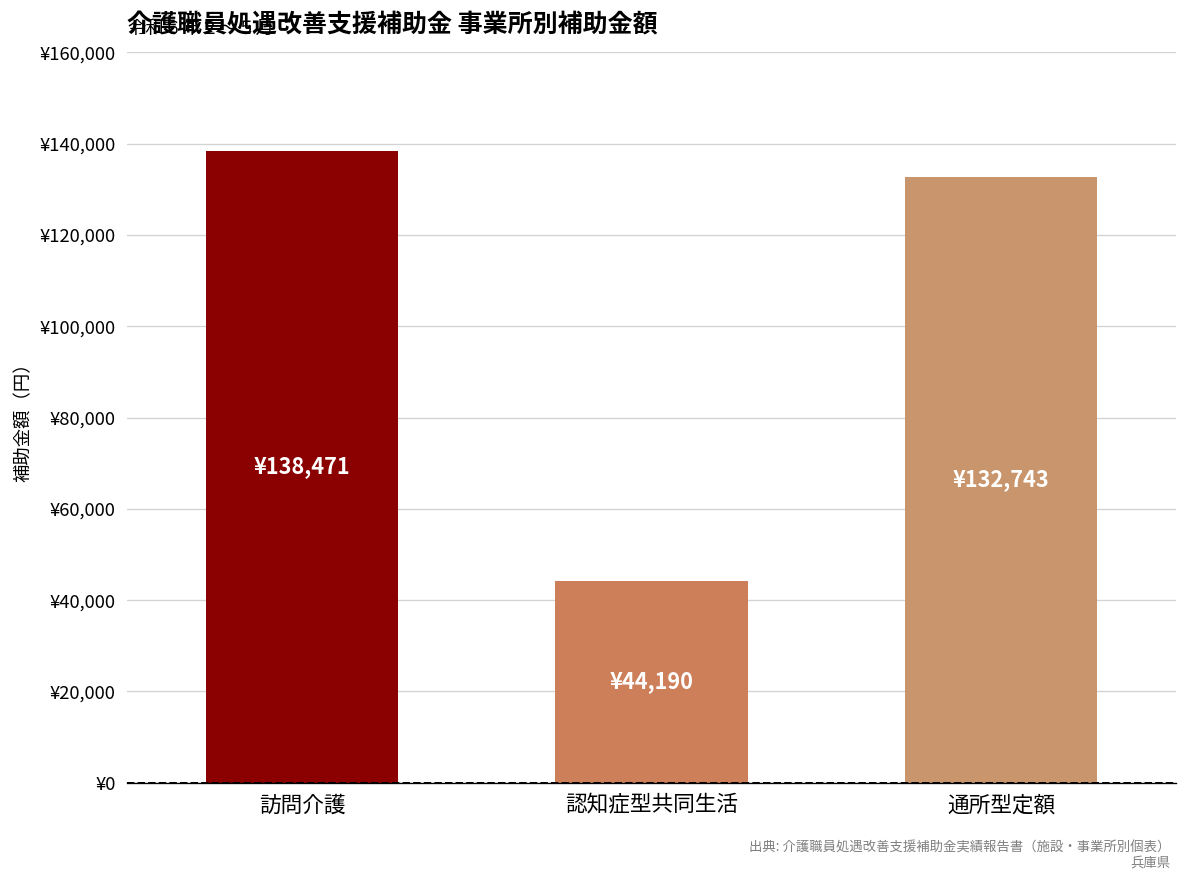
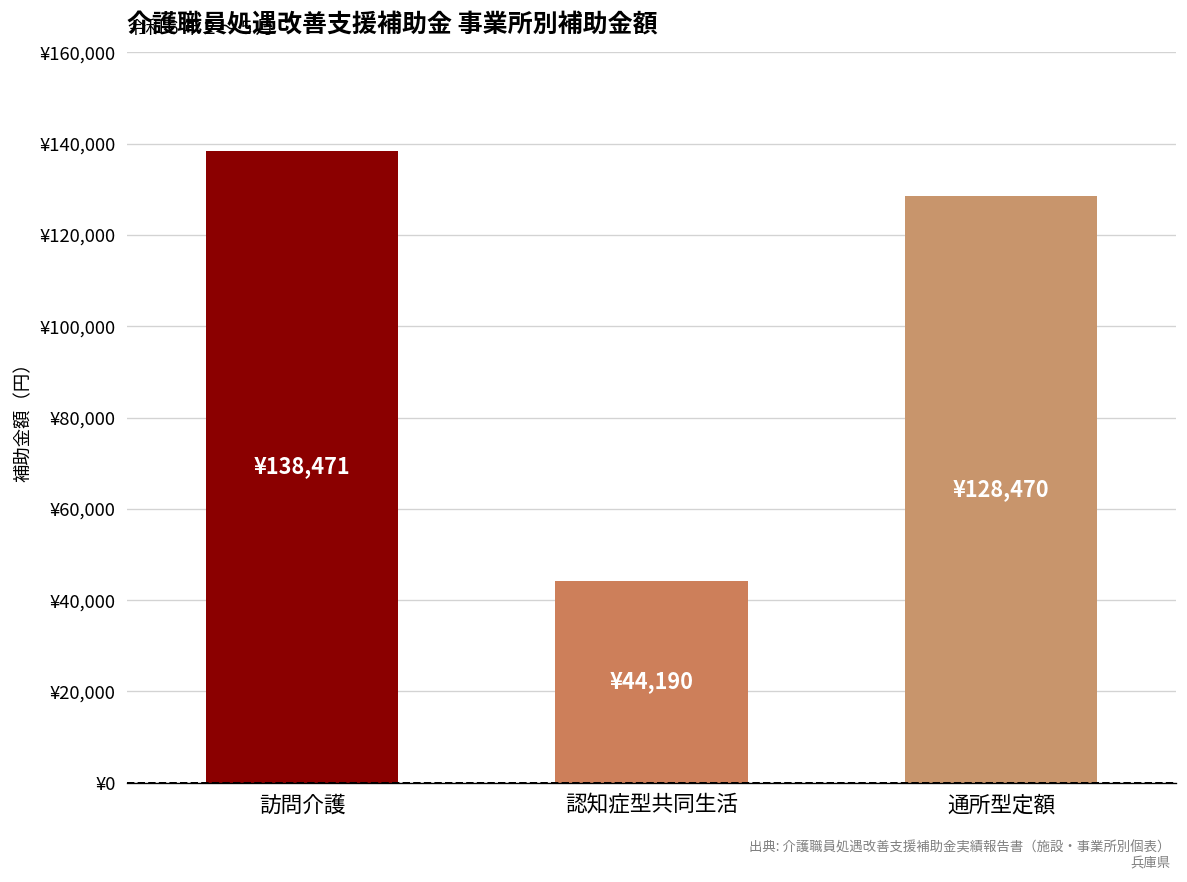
  {
    "訪問介護": "¥138,471",
    "認知症型共同生活": "¥44,190",
-   "通所型定額": "¥132,743"
+   "通所型定額": "¥128,470"
  }
